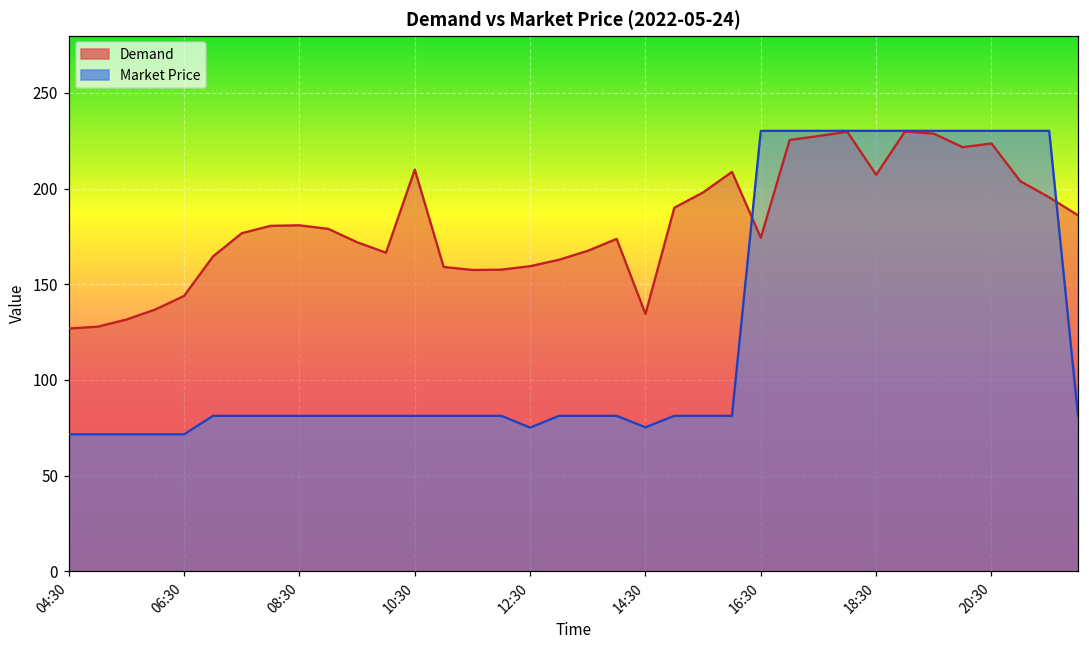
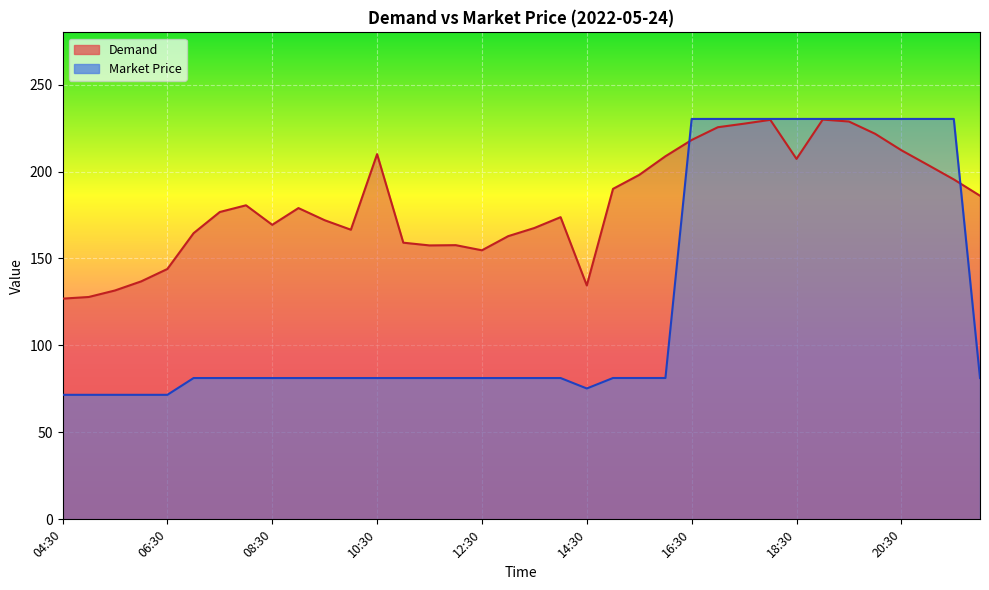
  {
    "Demand": {
      "04:30": 127,
      "06:30": 144,
-     "08:30": 181,
+     "08:30": 169,
      "10:30": 210,
-     "12:30": 159,
+     "12:30": 155,
      "14:30": 134,
-     "16:30": 174,
+     "16:30": 218,
      "18:30": 207,
-     "20:30": 224
+     "20:30": 212
    },
    "Market Price": {
      "04:30": 72,
      "06:30": 72,
      "08:30": 81,
      "10:30": 81,
-     "12:30": 75,
+     "12:30": 81,
      "14:30": 75,
      "16:30": 230,
      "18:30": 230,
      "20:30": 230
    }
  }
